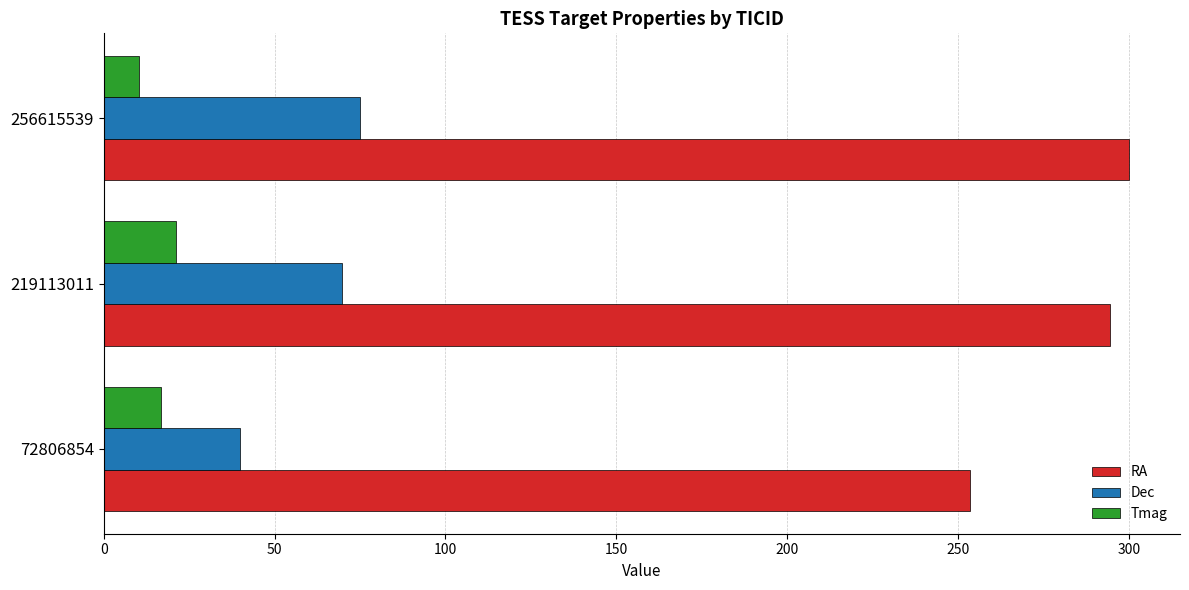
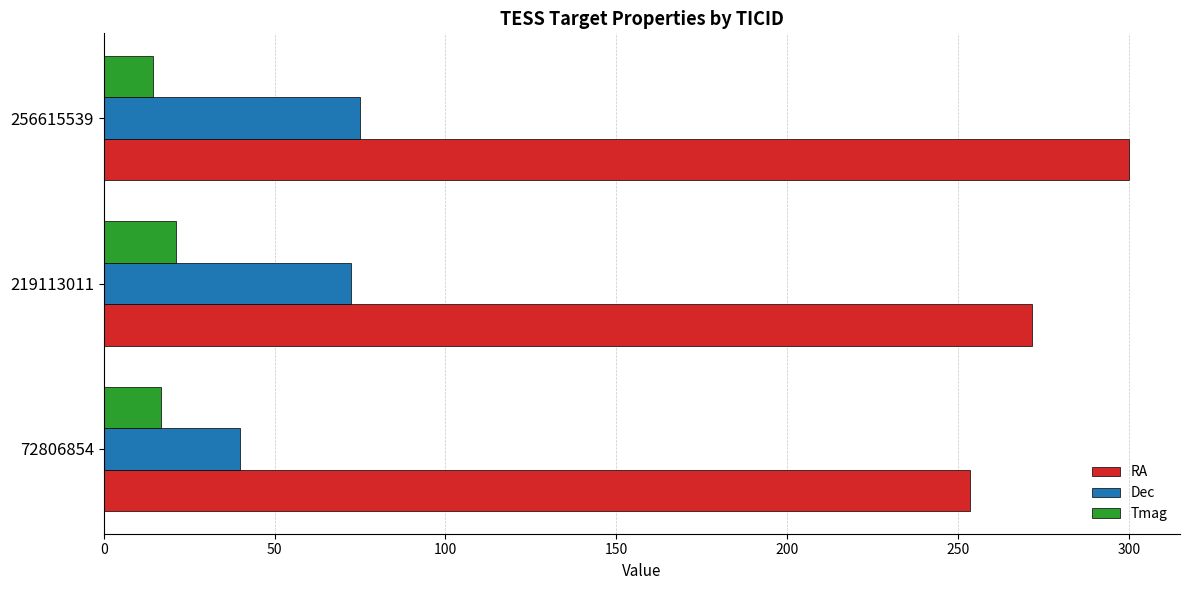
  {
    "RA": {
      "256615539": 300,
-     "219113011": 294,
+     "219113011": 272,
      "72806854": 253
    },
    "Dec": {
      "256615539": 75,
-     "219113011": 70,
+     "219113011": 72,
      "72806854": 40
    },
    "Tmag": {
-     "256615539": 10,
+     "256615539": 14,
      "219113011": 21,
      "72806854": 17
    }
  }
